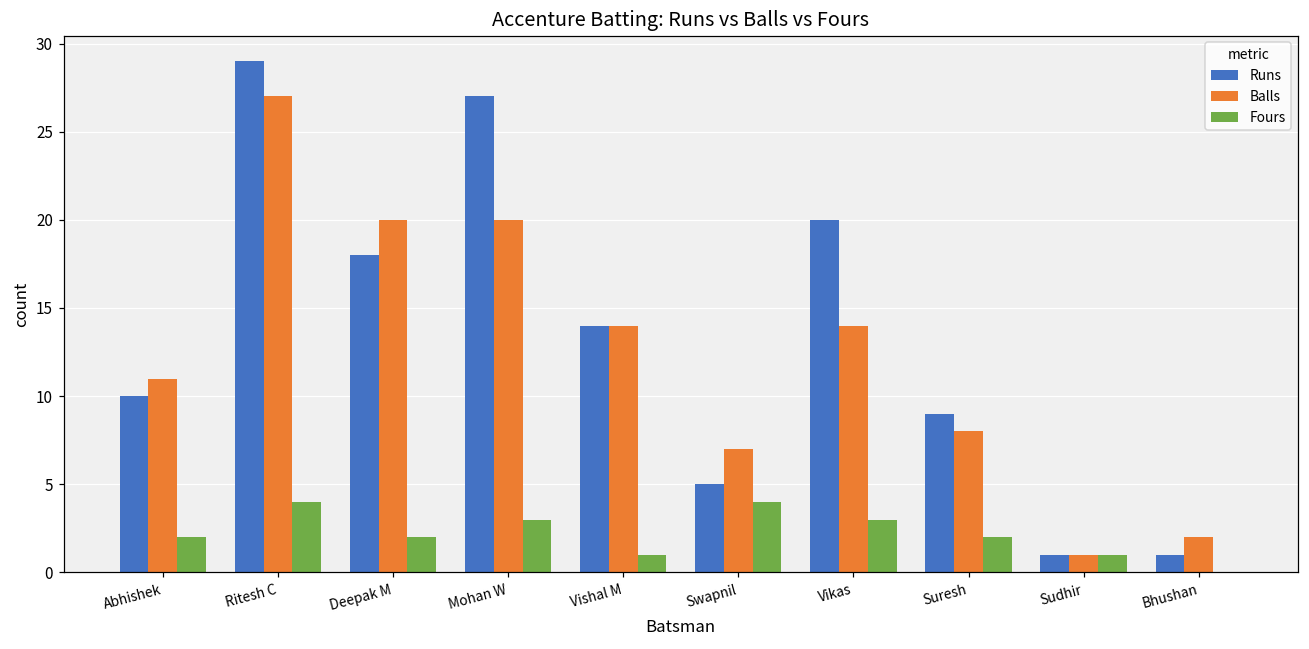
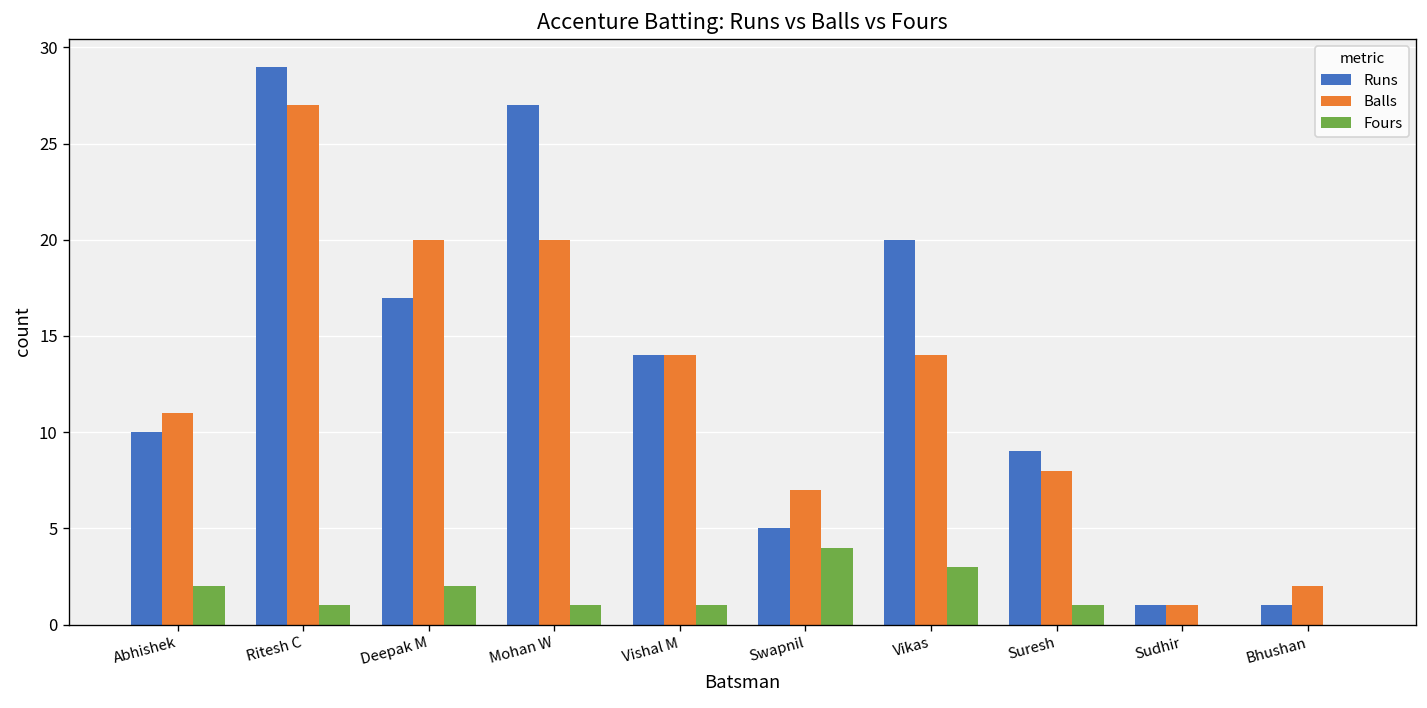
  {
    "Runs": {
      "Abhishek": 10,
      "Ritesh C": 29,
-     "Deepak M": 18,
+     "Deepak M": 17,
      "Mohan W": 27,
      "Vishal M": 14,
      "Swapnil": 5,
      "Vikas": 20,
      "Suresh": 9,
      "Sudhir": 1,
      "Bhushan": 1
    },
    "Balls": {
      "Abhishek": 11,
      "Ritesh C": 27,
      "Deepak M": 20,
      "Mohan W": 20,
      "Vishal M": 14,
      "Swapnil": 7,
      "Vikas": 14,
      "Suresh": 8,
      "Sudhir": 1,
      "Bhushan": 2
    },
    "Fours": {
      "Abhishek": 2,
-     "Ritesh C": 4,
+     "Ritesh C": 1,
      "Deepak M": 2,
-     "Mohan W": 3,
+     "Mohan W": 1,
      "Vishal M": 1,
      "Swapnil": 4,
      "Vikas": 3,
-     "Suresh": 2,
-     "Sudhir": 1,
+     "Suresh": 1,
+     "Sudhir": 0,
      "Bhushan": 0
    }
  }
